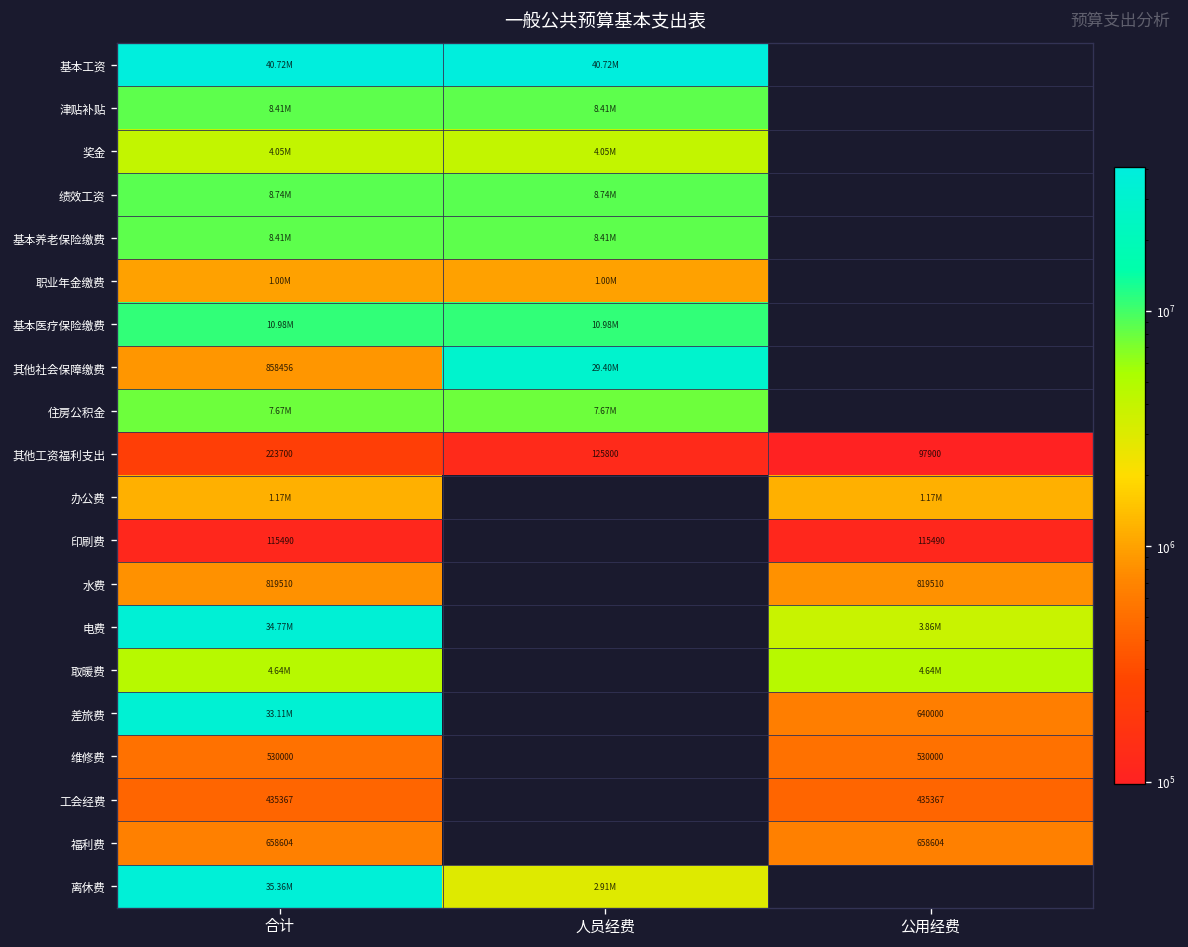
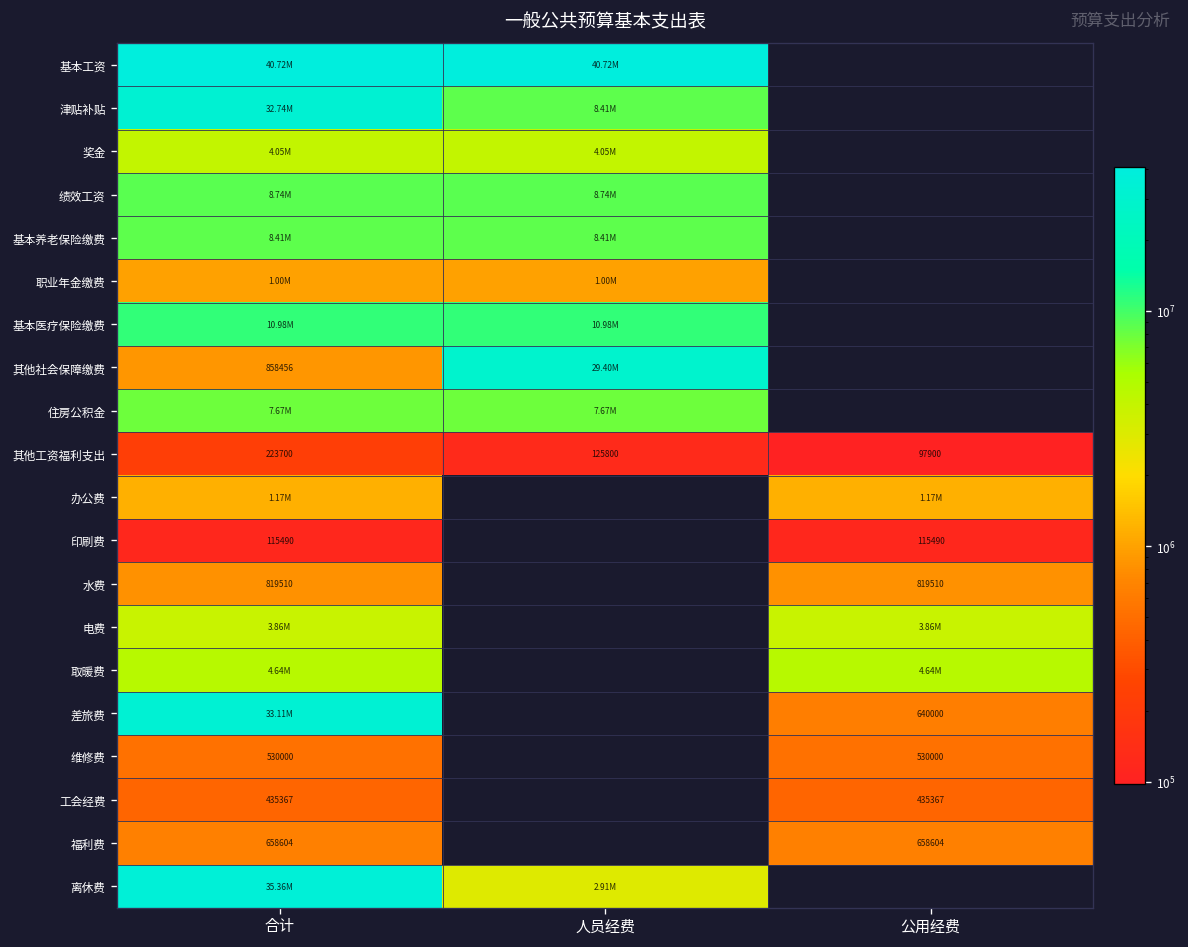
  {
    "基本工资": {
      "合计": "40.72M",
      "人员经费": "40.72M"
    },
    "津贴补贴": {
-     "合计": "8.41M",
+     "合计": "32.74M",
      "人员经费": "8.41M"
    },
    "奖金": {
      "合计": "4.05M",
      "人员经费": "4.05M"
    },
    "绩效工资": {
      "合计": "8.74M",
      "人员经费": "8.74M"
    },
    "基本养老保险缴费": {
      "合计": "8.41M",
      "人员经费": "8.41M"
    },
    "职业年金缴费": {
      "合计": "1.00M",
      "人员经费": "1.00M"
    },
    "基本医疗保险缴费": {
      "合计": "10.98M",
      "人员经费": "10.98M"
    },
    "其他社会保障缴费": {
      "合计": "858456",
      "人员经费": "29.40M"
    },
    "住房公积金": {
      "合计": "7.67M",
      "人员经费": "7.67M"
    },
    "其他工资福利支出": {
      "合计": "223700",
      "人员经费": "125800",
      "公用经费": "97900"
    },
    "办公费": {
      "合计": "1.17M",
      "公用经费": "1.17M"
    },
    "印刷费": {
      "合计": "115490",
      "公用经费": "115490"
    },
    "水费": {
      "合计": "819510",
      "公用经费": "819510"
    },
    "电费": {
-     "合计": "34.77M",
+     "合计": "3.86M",
      "公用经费": "3.86M"
    },
    "取暖费": {
      "合计": "4.64M",
      "公用经费": "4.64M"
    },
    "差旅费": {
      "合计": "33.11M",
      "公用经费": "640000"
    },
    "维修费": {
      "合计": "530000",
      "公用经费": "530000"
    },
    "工会经费": {
      "合计": "435367",
      "公用经费": "435367"
    },
    "福利费": {
      "合计": "658604",
      "公用经费": "658604"
    },
    "离休费": {
      "合计": "35.36M",
      "人员经费": "2.91M"
    }
  }
